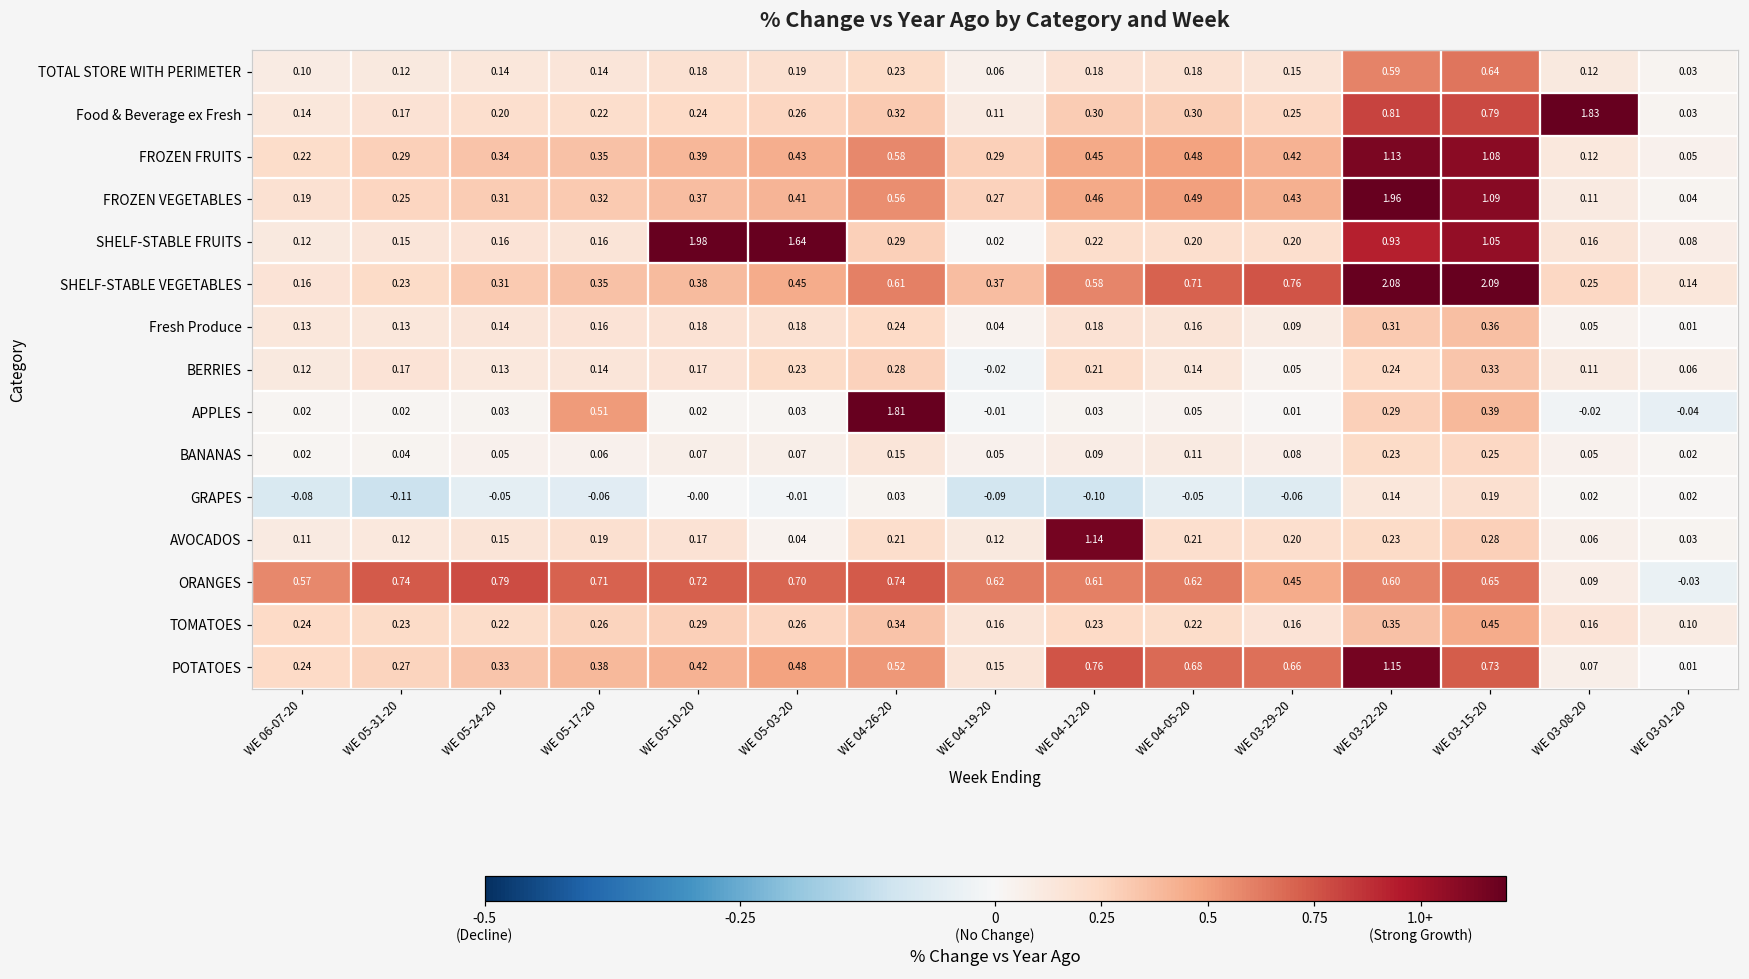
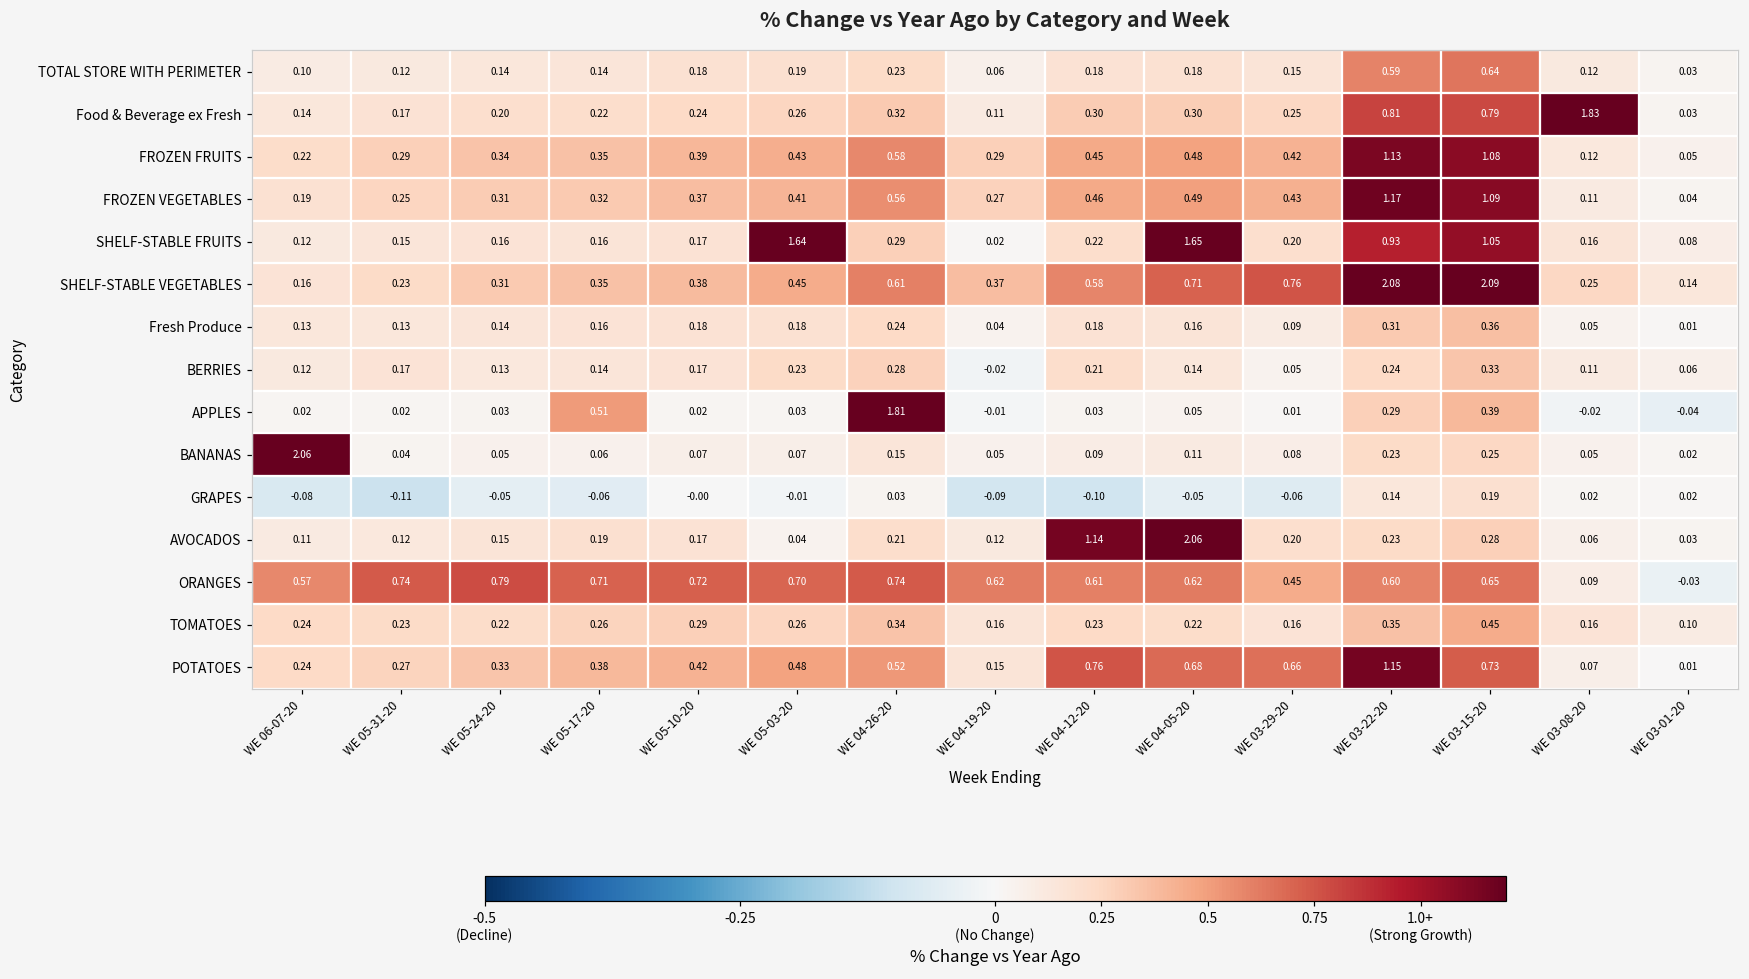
  {
    "FROZEN VEGETABLES": {
      "WE 06-07-20": 0.19,
      "WE 05-31-20": 0.25,
      "WE 05-24-20": 0.31,
      "WE 05-17-20": 0.32,
      "WE 05-10-20": 0.37,
      "WE 05-03-20": 0.41,
      "WE 04-26-20": 0.56,
      "WE 04-19-20": 0.27,
      "WE 04-12-20": 0.46,
      "WE 04-05-20": 0.49,
      "WE 03-29-20": 0.43,
-     "WE 03-22-20": 1.96,
+     "WE 03-22-20": 1.17,
      "WE 03-15-20": 1.09,
      "WE 03-08-20": 0.11,
      "WE 03-01-20": 0.04
    },
    "SHELF-STABLE FRUITS": {
      "WE 06-07-20": 0.12,
      "WE 05-31-20": 0.15,
      "WE 05-24-20": 0.16,
      "WE 05-17-20": 0.16,
-     "WE 05-10-20": 1.98,
+     "WE 05-10-20": 0.17,
      "WE 05-03-20": 1.64,
      "WE 04-26-20": 0.29,
      "WE 04-19-20": 0.02,
      "WE 04-12-20": 0.22,
-     "WE 04-05-20": 0.20,
+     "WE 04-05-20": 1.65,
      "WE 03-29-20": 0.20,
      "WE 03-22-20": 0.93,
      "WE 03-15-20": 1.05,
      "WE 03-08-20": 0.16,
      "WE 03-01-20": 0.08
    },
    "BANANAS": {
-     "WE 06-07-20": 0.02,
+     "WE 06-07-20": 2.06,
      "WE 05-31-20": 0.04,
      "WE 05-24-20": 0.05,
      "WE 05-17-20": 0.06,
      "WE 05-10-20": 0.07,
      "WE 05-03-20": 0.07,
      "WE 04-26-20": 0.15,
      "WE 04-19-20": 0.05,
      "WE 04-12-20": 0.09,
      "WE 04-05-20": 0.11,
      "WE 03-29-20": 0.08,
      "WE 03-22-20": 0.23,
      "WE 03-15-20": 0.25,
      "WE 03-08-20": 0.05,
      "WE 03-01-20": 0.02
    },
    "AVOCADOS": {
      "WE 06-07-20": 0.11,
      "WE 05-31-20": 0.12,
      "WE 05-24-20": 0.15,
      "WE 05-17-20": 0.19,
      "WE 05-10-20": 0.17,
      "WE 05-03-20": 0.04,
      "WE 04-26-20": 0.21,
      "WE 04-19-20": 0.12,
      "WE 04-12-20": 1.14,
-     "WE 04-05-20": 0.21,
+     "WE 04-05-20": 2.06,
      "WE 03-29-20": 0.20,
      "WE 03-22-20": 0.23,
      "WE 03-15-20": 0.28,
      "WE 03-08-20": 0.06,
      "WE 03-01-20": 0.03
    }
  }
